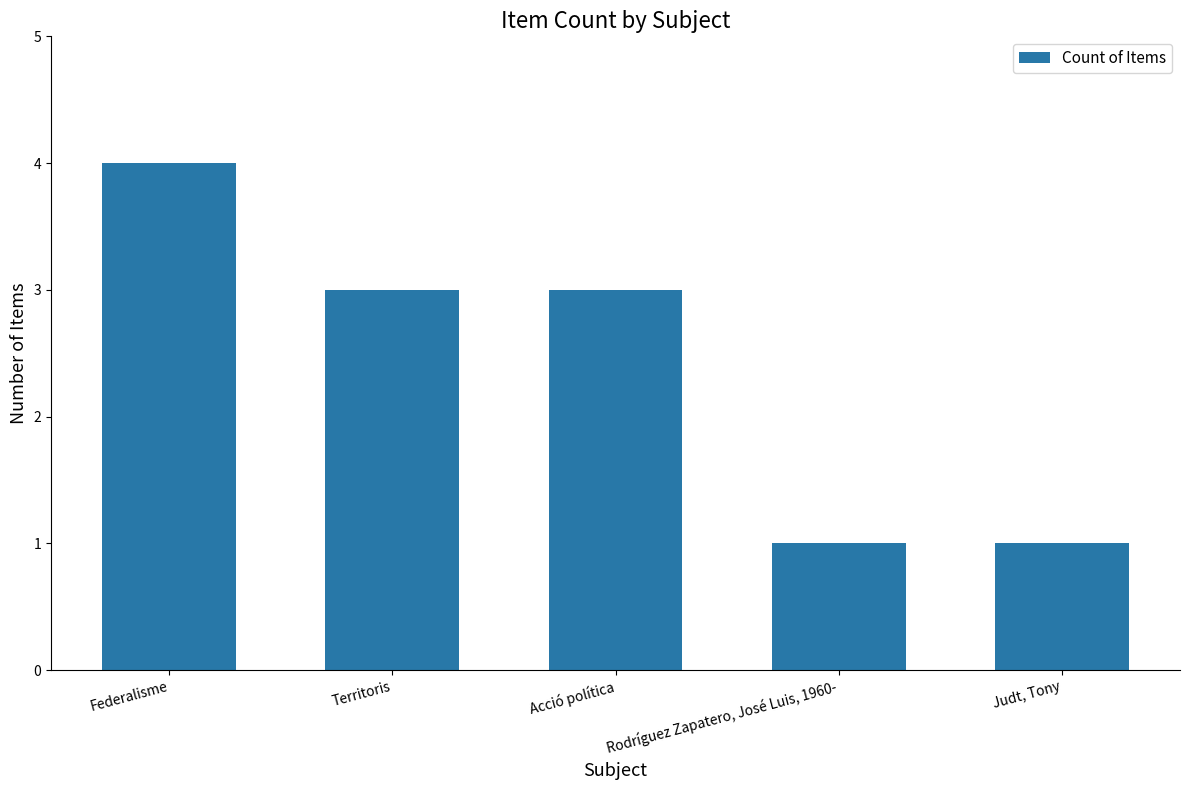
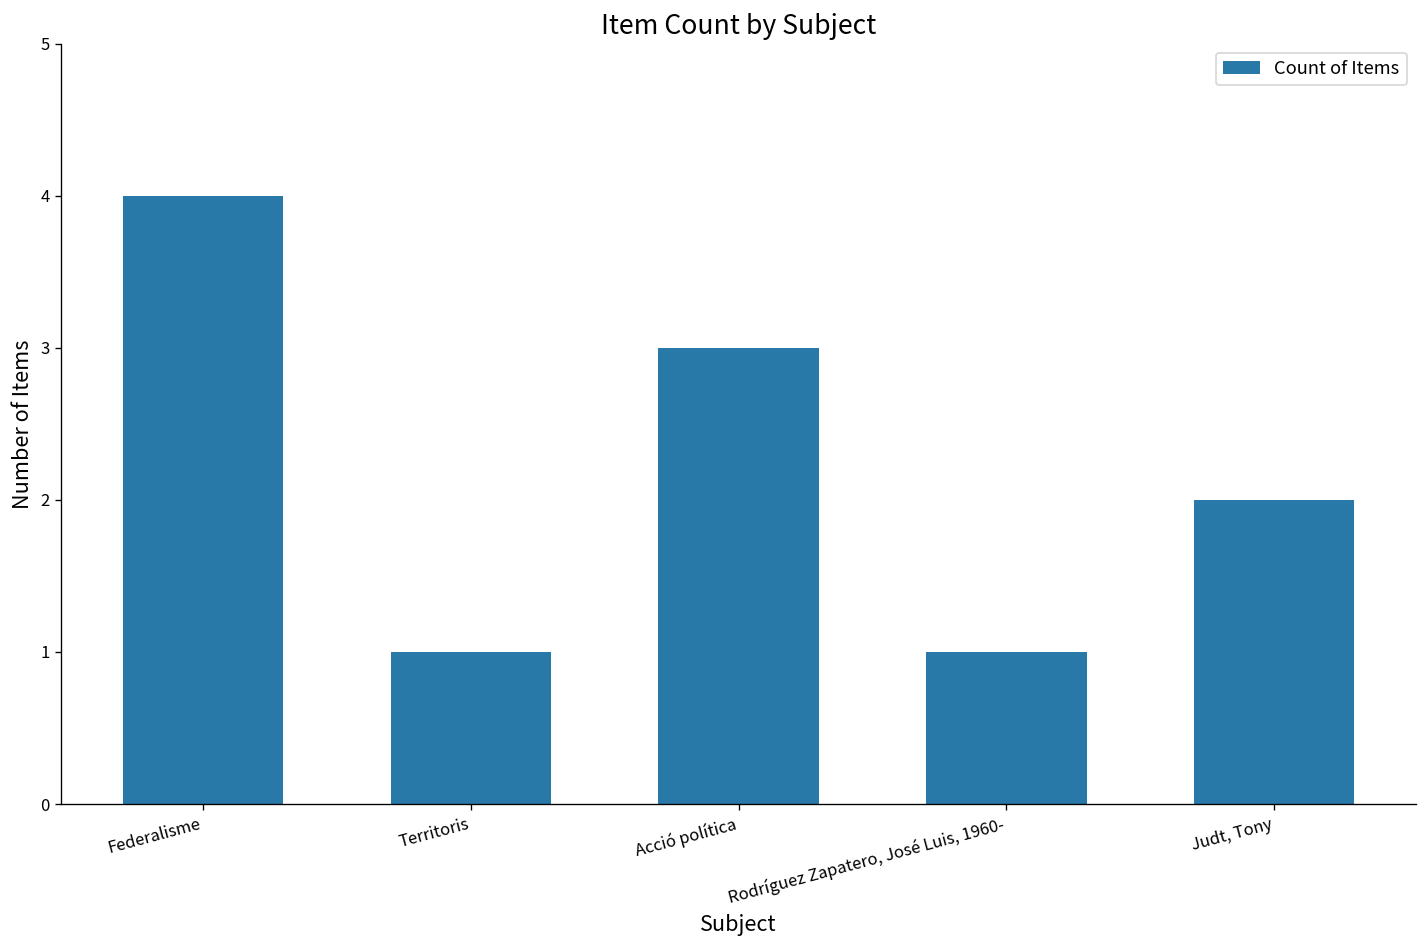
  {
    "Federalisme": 4,
-   "Territoris": 3,
+   "Territoris": 1,
    "Acció política": 3,
    "Rodríguez Zapatero, José Luis, 1960-": 1,
-   "Judt, Tony": 1
+   "Judt, Tony": 2
  }
